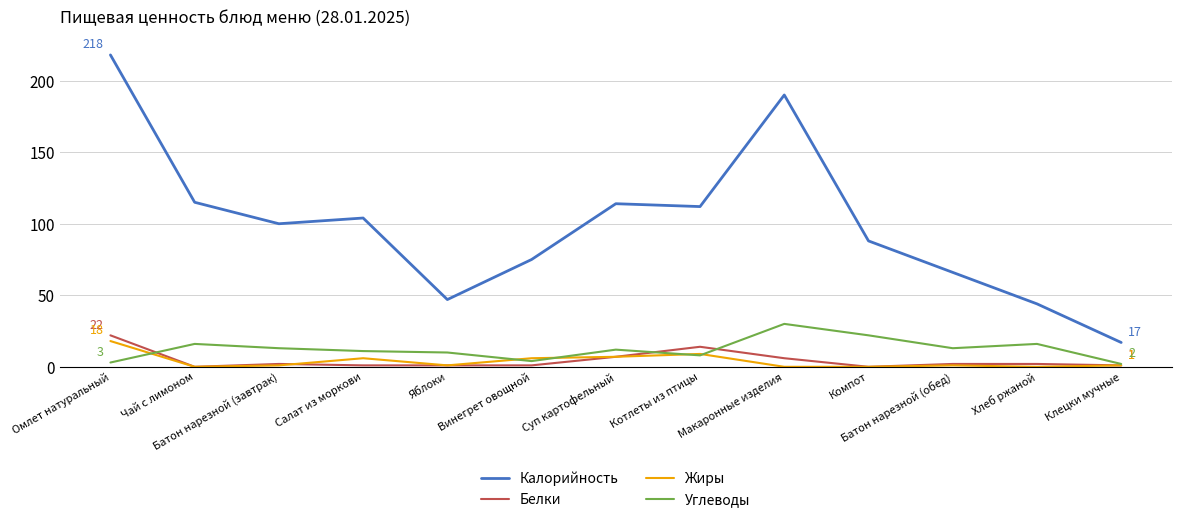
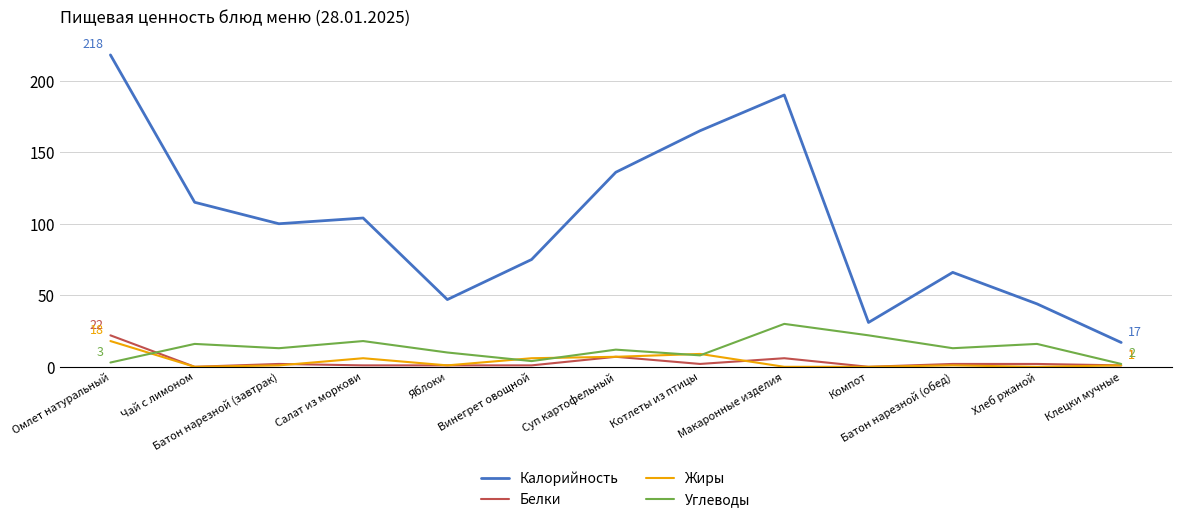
  {
    "Калорийность": {
      "Чай с лимоном": 115,
      "Батон нарезной (завтрак)": 100,
      "Салат из моркови": 104,
      "Яблоки": 47,
      "Винегрет овощной": 75,
-     "Суп картофельный": 114,
-     "Котлеты из птицы": 112,
+     "Суп картофельный": 136,
+     "Котлеты из птицы": 165,
      "Макаронные изделия": 190,
-     "Компот": 88,
+     "Компот": 31,
      "Батон нарезной (обед)": 66,
      "Хлеб ржаной": 44
    },
    "Белки": {
      "Салат из моркови": 1,
      "Винегрет овощной": 1,
-     "Котлеты из птицы": 14,
+     "Котлеты из птицы": 2,
      "Макаронные изделия": 6,
      "Хлеб ржаной": 2
    },
    "Жиры": {
      "Салат из моркови": 6,
      "Винегрет овощной": 6,
      "Макаронные изделия": 0,
      "Хлеб ржаной": 0
    },
    "Углеводы": {
      "Чай с лимоном": 16,
      "Батон нарезной (завтрак)": 13,
-     "Салат из моркови": 11,
+     "Салат из моркови": 18,
      "Яблоки": 10,
      "Винегрет овощной": 4,
      "Суп картофельный": 12,
      "Макаронные изделия": 30,
      "Компот": 22,
      "Батон нарезной (обед)": 13,
      "Хлеб ржаной": 16
    }
  }
